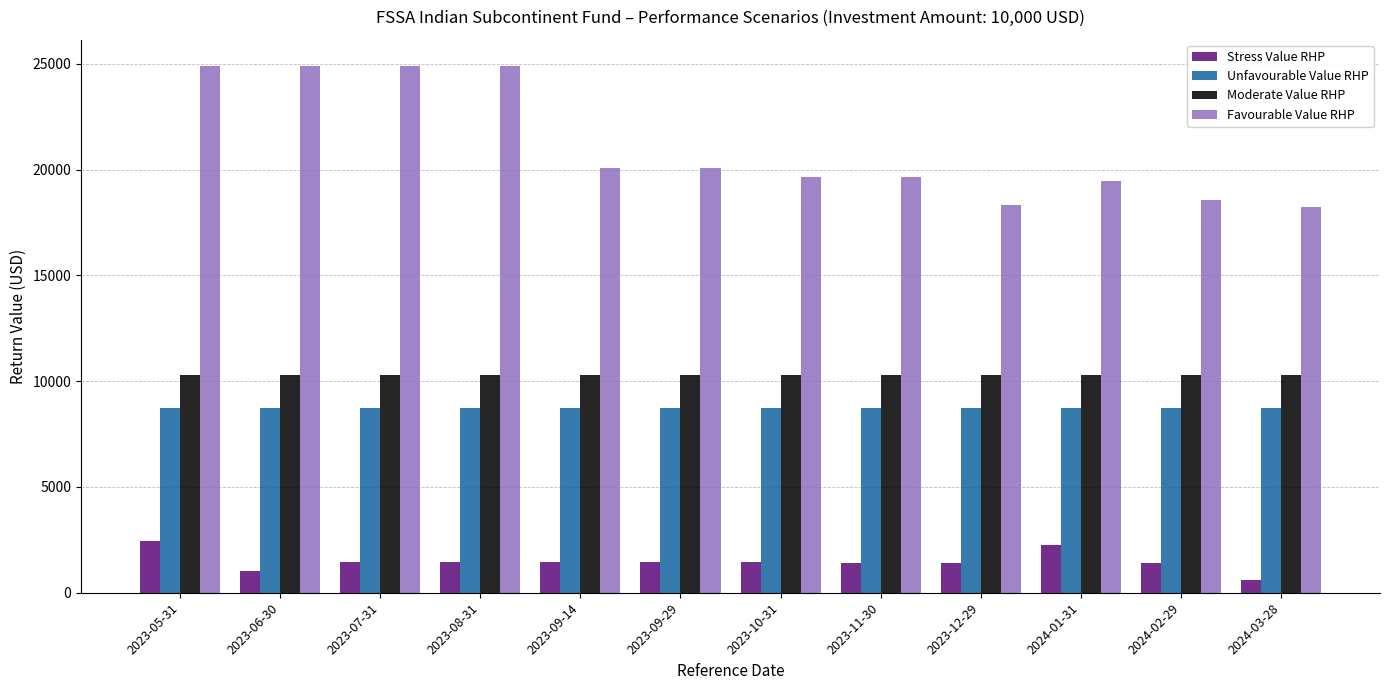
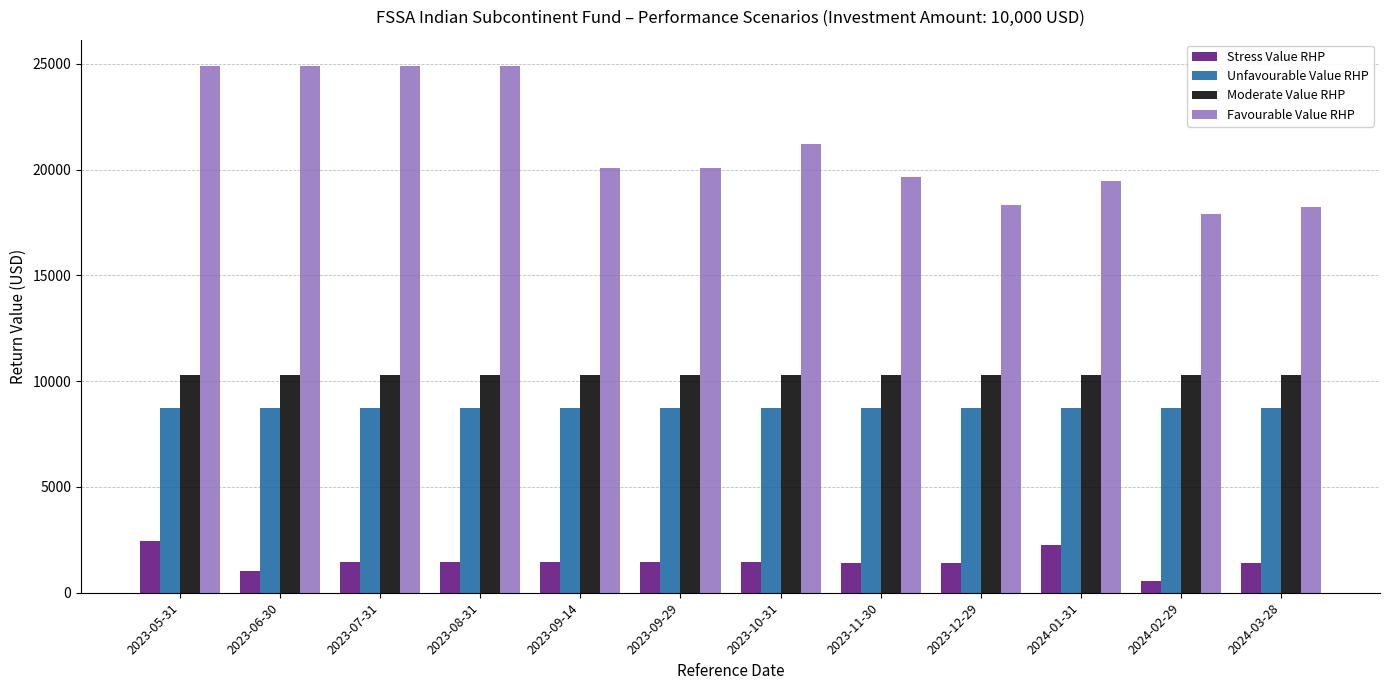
  {
    "Stress Value RHP": {
      "2023-05-31": 2400,
      "2023-06-30": 1000,
      "2023-07-31": 1500,
      "2023-08-31": 1500,
      "2023-09-14": 1500,
      "2023-09-29": 1400,
      "2023-10-31": 1400,
      "2023-11-30": 1400,
      "2023-12-29": 1400,
      "2024-01-31": 2300,
-     "2024-02-29": 1400,
-     "2024-03-28": 600
+     "2024-02-29": 600,
+     "2024-03-28": 1400
    },
    "Unfavourable Value RHP": {
      "2023-05-31": 8700,
      "2023-06-30": 8700,
      "2023-07-31": 8700,
      "2023-08-31": 8700,
      "2023-09-14": 8700,
      "2023-09-29": 8700,
      "2023-10-31": 8700,
      "2023-11-30": 8700,
      "2023-12-29": 8700,
      "2024-01-31": 8700,
      "2024-02-29": 8700,
      "2024-03-28": 8700
    },
    "Moderate Value RHP": {
      "2023-05-31": 10300,
      "2023-06-30": 10300,
      "2023-07-31": 10300,
      "2023-08-31": 10300,
      "2023-09-14": 10300,
      "2023-09-29": 10300,
      "2023-10-31": 10300,
      "2023-11-30": 10300,
      "2023-12-29": 10300,
      "2024-01-31": 10300,
      "2024-02-29": 10300,
      "2024-03-28": 10300
    },
    "Favourable Value RHP": {
      "2023-05-31": 24900,
      "2023-06-30": 24900,
      "2023-07-31": 24900,
      "2023-08-31": 24900,
      "2023-09-14": 20100,
      "2023-09-29": 20100,
-     "2023-10-31": 19700,
+     "2023-10-31": 21200,
      "2023-11-30": 19700,
      "2023-12-29": 18300,
      "2024-01-31": 19500,
-     "2024-02-29": 18600,
+     "2024-02-29": 17900,
      "2024-03-28": 18200
    }
  }
